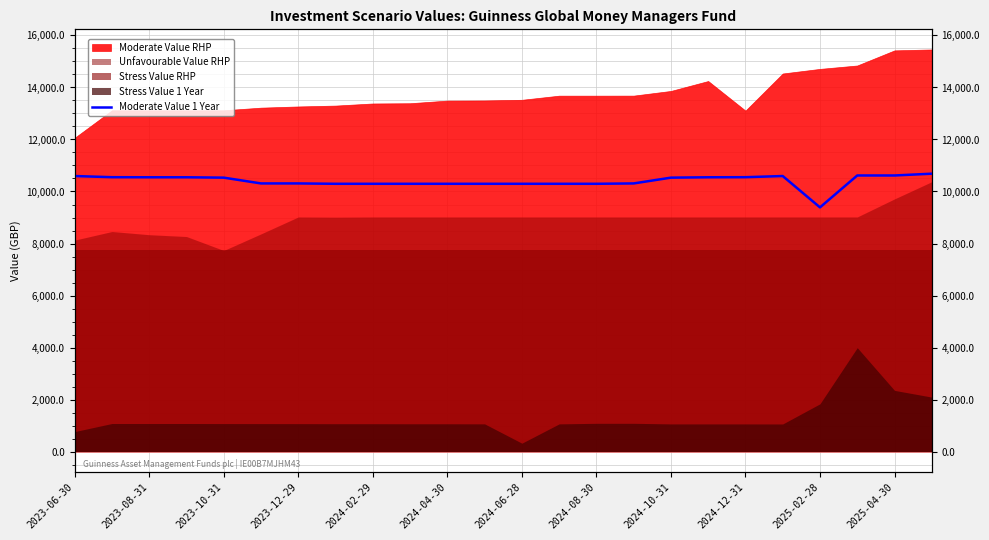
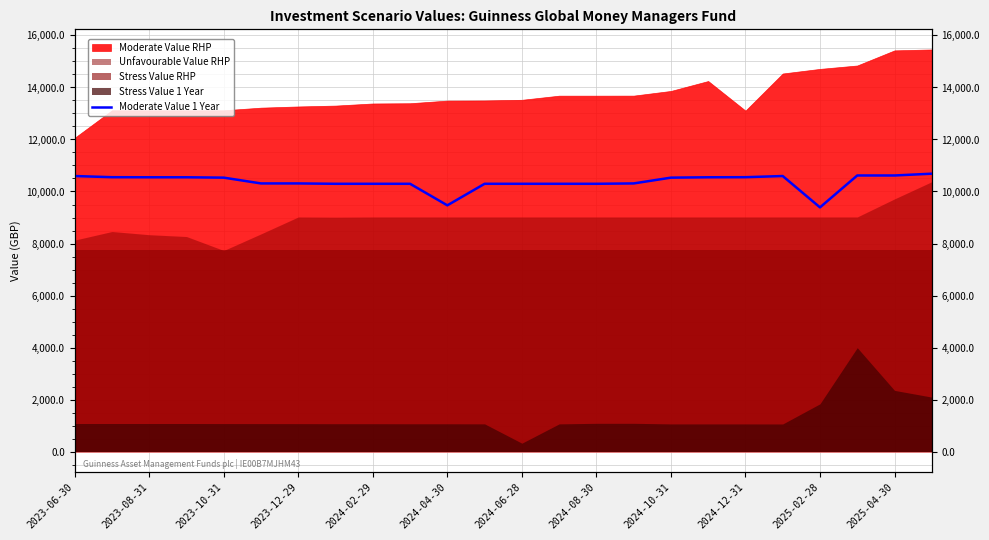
  {
    "Moderate Value 1 Year": {
      "2023-06-30": "10,600",
      "2023-08-31": "10,500",
      "2023-10-31": "10,500",
      "2023-12-29": "10,300",
      "2024-02-29": "10,300",
-     "2024-04-30": "10,300",
+     "2024-04-30": "9,500",
      "2024-06-28": "10,300",
      "2024-08-30": "10,300",
      "2024-10-31": "10,500",
      "2024-12-31": "10,600",
      "2025-02-28": "9,400",
      "2025-04-30": "10,600"
    },
    "Moderate Value RHP": {
      "2023-06-30": "12,100",
      "2023-12-29": "13,300",
      "2024-02-29": "13,400",
      "2024-04-30": "13,500",
      "2024-06-28": "13,500",
      "2024-08-30": "13,700",
      "2024-10-31": "13,900",
      "2024-12-31": "13,100",
      "2025-02-28": "14,700",
      "2025-04-30": "15,400"
    },
    "Stress Value 1 Year": {
-     "2023-06-30": "800",
+     "2023-06-30": "1,100",
      "2023-08-31": "1,100",
      "2023-10-31": "1,100",
      "2023-12-29": "1,100",
      "2024-02-29": "1,100",
      "2024-04-30": "1,100",
      "2024-06-28": "300",
      "2024-08-30": "1,100",
      "2024-10-31": "1,100",
      "2024-12-31": "1,100",
      "2025-02-28": "1,800",
      "2025-04-30": "2,400"
    }
  }
